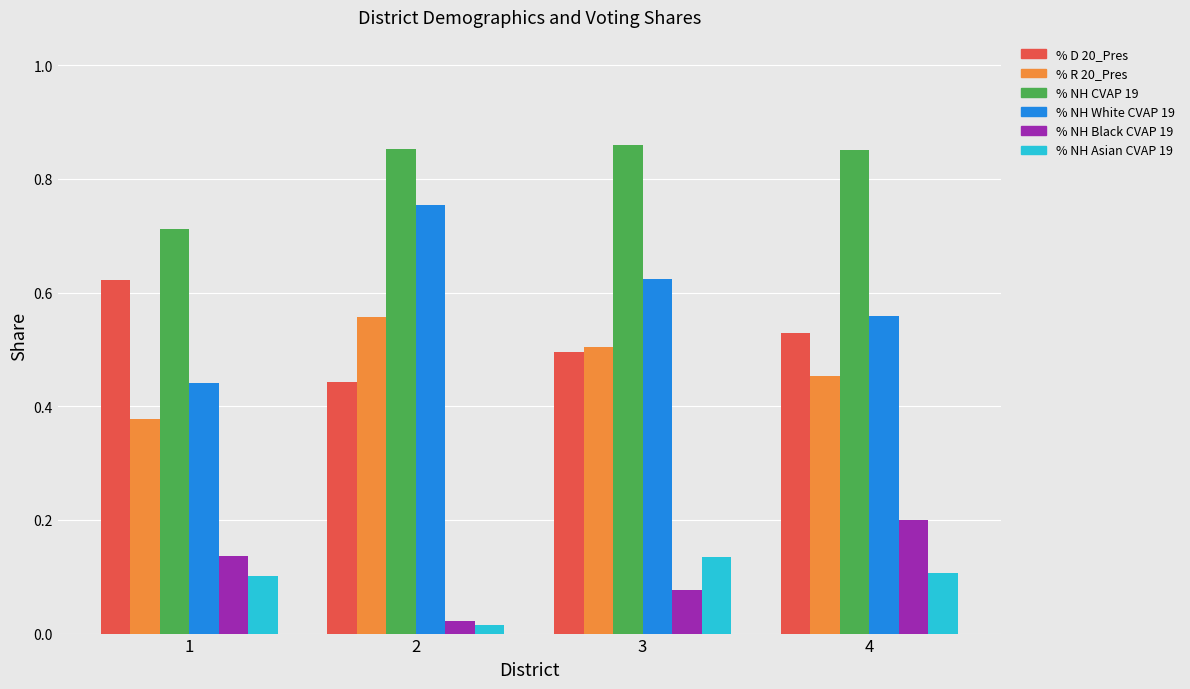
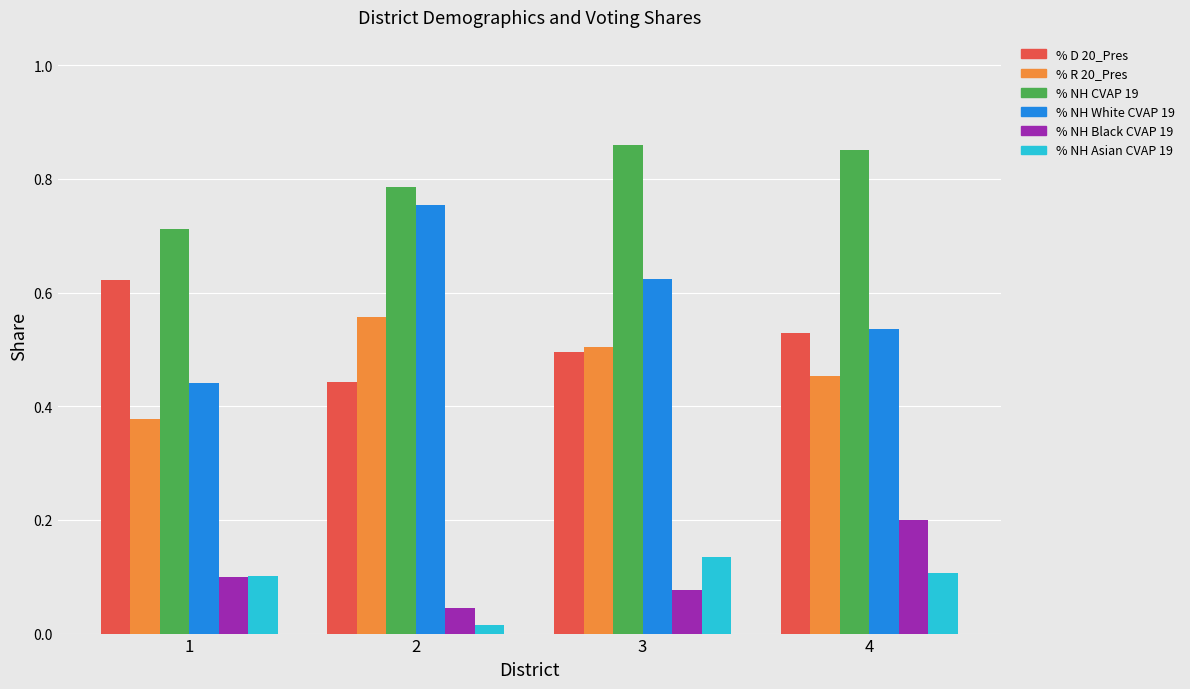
  {
    "% D 20_Pres": {
      "1": 0.62,
      "2": 0.44,
      "3": 0.49,
      "4": 0.53
    },
    "% R 20_Pres": {
      "1": 0.38,
      "2": 0.56,
      "3": 0.51,
      "4": 0.45
    },
    "% NH CVAP 19": {
      "1": 0.71,
-     "2": 0.85,
+     "2": 0.79,
      "3": 0.86,
      "4": 0.85
    },
    "% NH White CVAP 19": {
      "1": 0.44,
      "2": 0.75,
      "3": 0.62,
-     "4": 0.56
+     "4": 0.54
    },
    "% NH Black CVAP 19": {
-     "1": 0.14,
-     "2": 0.02,
+     "1": 0.10,
+     "2": 0.05,
      "3": 0.08,
      "4": 0.20
    },
    "% NH Asian CVAP 19": {
      "1": 0.10,
      "2": 0.02,
      "3": 0.13,
      "4": 0.11
    }
  }
